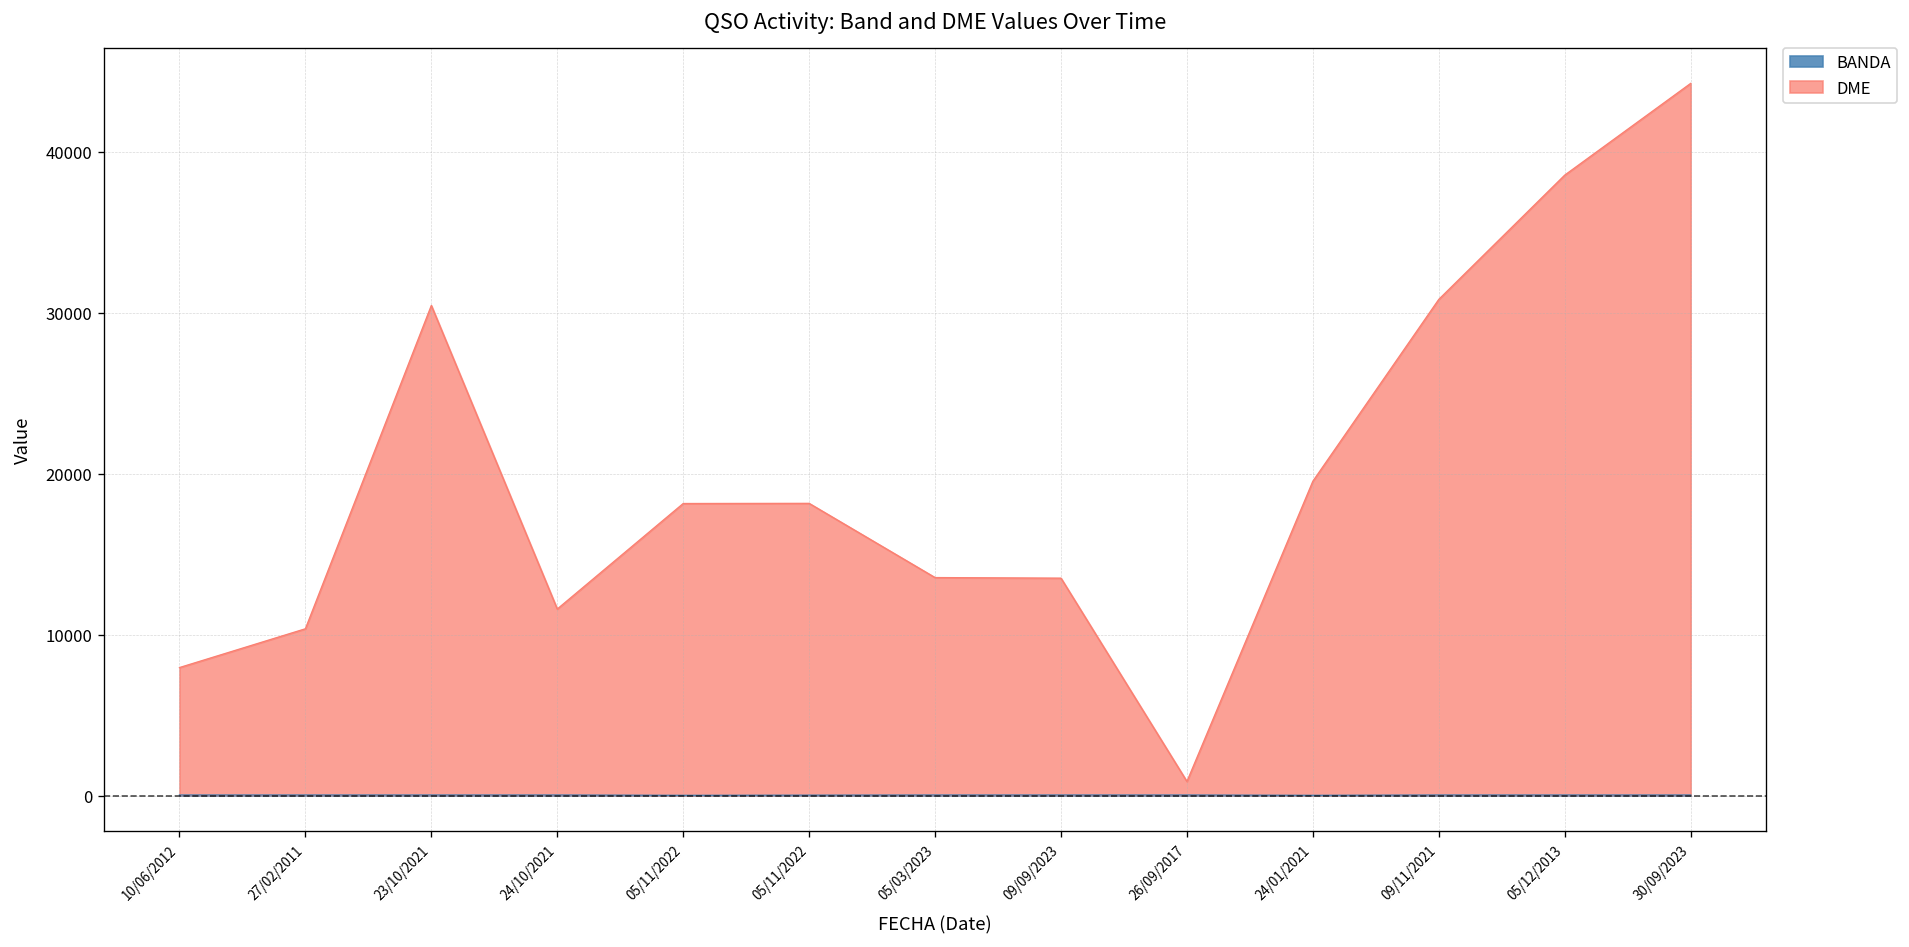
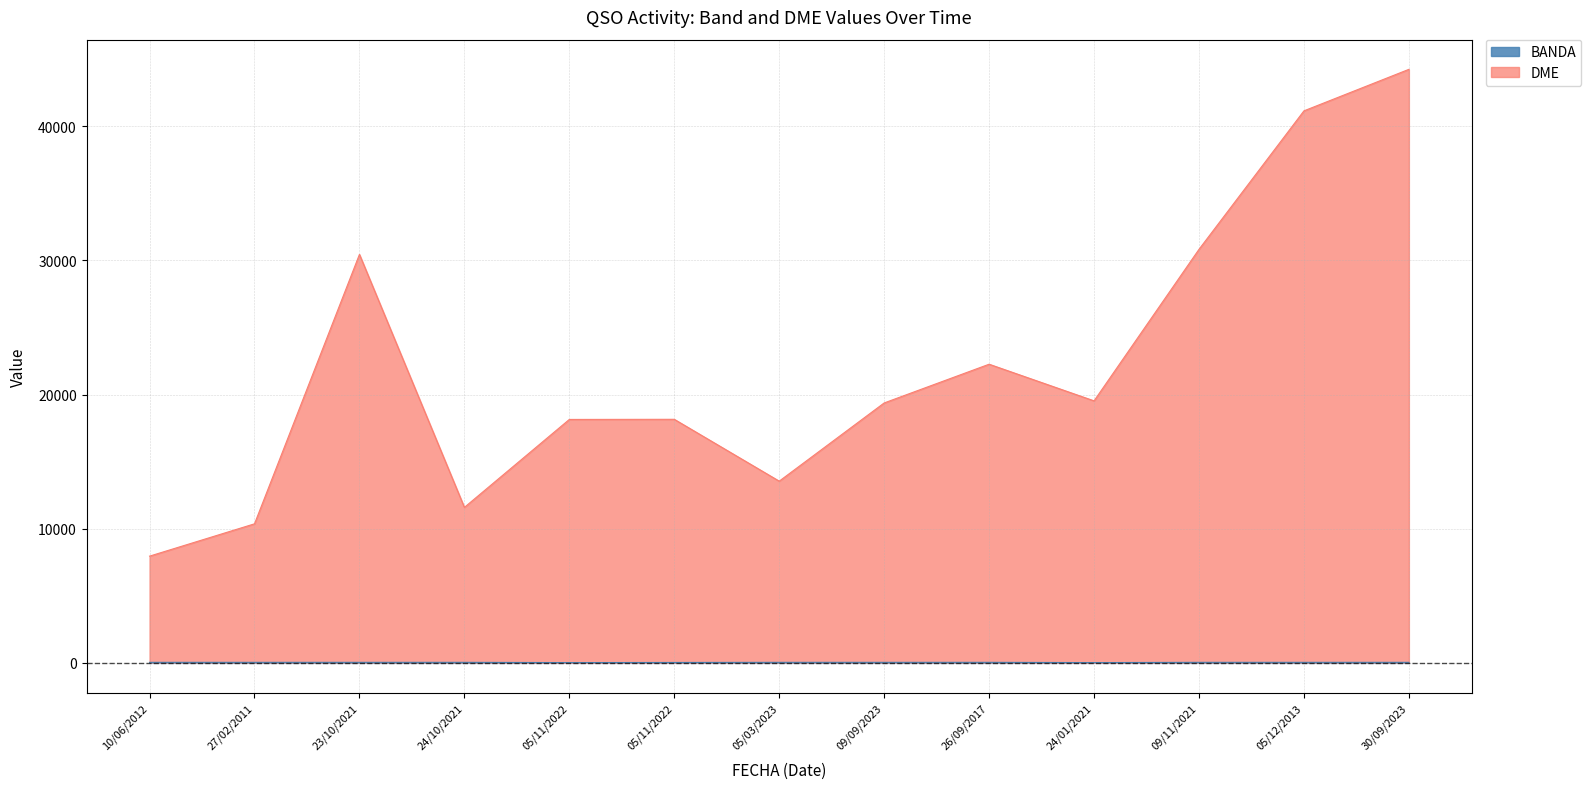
  {
    "BANDA": {
      "10/06/2012": 0,
      "27/02/2011": 0,
      "23/10/2021": 0,
      "24/10/2021": 0,
      "05/03/2023": 0,
      "09/09/2023": 0,
      "26/09/2017": 0,
      "24/01/2021": 0,
      "09/11/2021": 0,
      "05/12/2013": 0,
      "30/09/2023": 0
    },
    "DME": {
      "10/06/2012": 7900,
      "27/02/2011": 10300,
      "23/10/2021": 30400,
      "24/10/2021": 11500,
      "05/03/2023": 13500,
-     "09/09/2023": 13500,
-     "26/09/2017": 800,
+     "09/09/2023": 19300,
+     "26/09/2017": 22200,
      "24/01/2021": 19500,
      "09/11/2021": 30800,
-     "05/12/2013": 38500,
+     "05/12/2013": 41100,
      "30/09/2023": 44200
    }
  }
